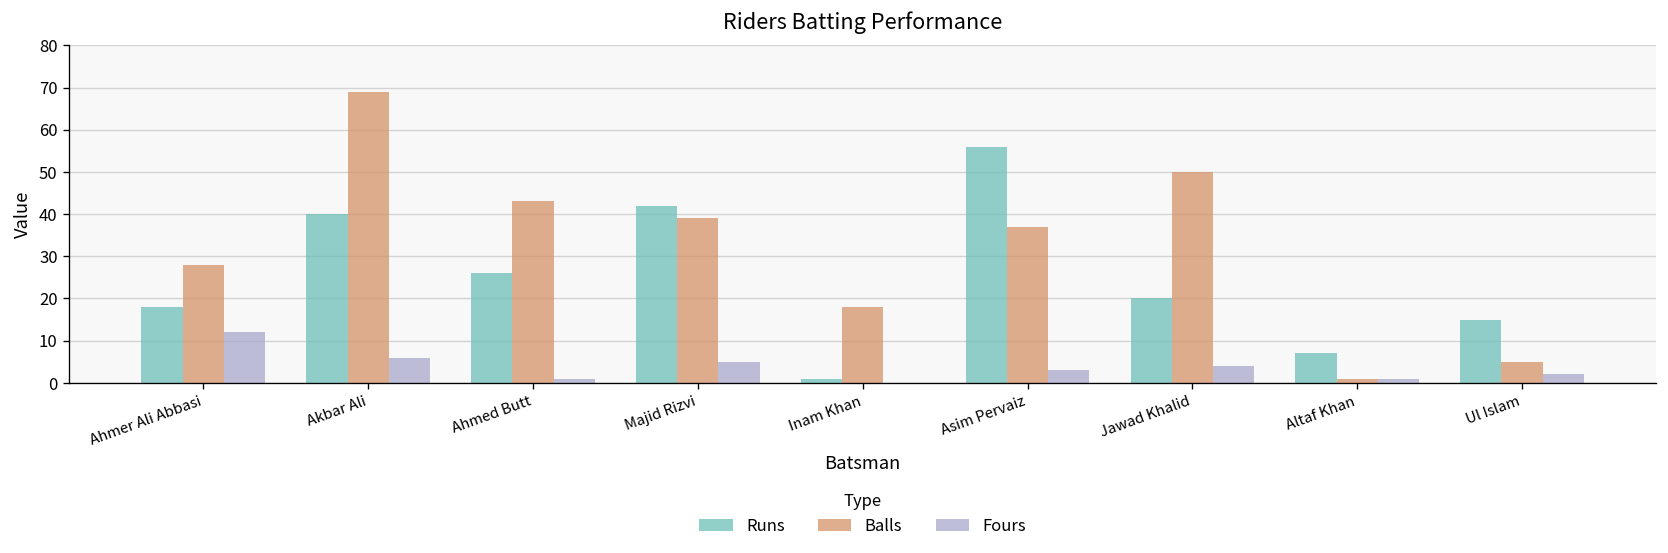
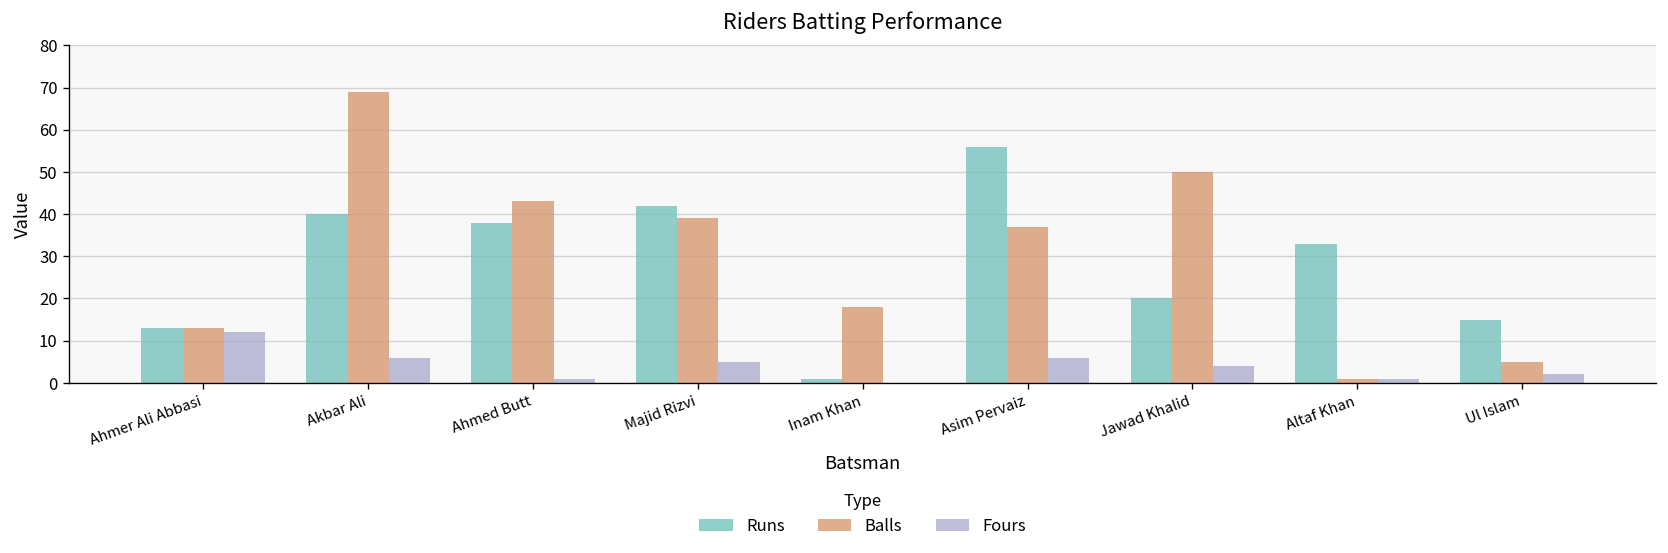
  {
    "Runs": {
-     "Ahmer Ali Abbasi": 18,
+     "Ahmer Ali Abbasi": 13,
      "Akbar Ali": 40,
-     "Ahmed Butt": 26,
+     "Ahmed Butt": 38,
      "Majid Rizvi": 42,
      "Inam Khan": 1,
      "Asim Pervaiz": 56,
      "Jawad Khalid": 20,
-     "Altaf Khan": 7,
+     "Altaf Khan": 33,
      "Ul Islam": 15
    },
    "Balls": {
-     "Ahmer Ali Abbasi": 28,
+     "Ahmer Ali Abbasi": 13,
      "Akbar Ali": 69,
      "Ahmed Butt": 43,
      "Majid Rizvi": 39,
      "Inam Khan": 18,
      "Asim Pervaiz": 37,
      "Jawad Khalid": 50,
      "Altaf Khan": 1,
      "Ul Islam": 5
    },
    "Fours": {
      "Ahmer Ali Abbasi": 12,
      "Akbar Ali": 6,
      "Ahmed Butt": 1,
      "Majid Rizvi": 5,
      "Inam Khan": 0,
-     "Asim Pervaiz": 3,
+     "Asim Pervaiz": 6,
      "Jawad Khalid": 4,
      "Altaf Khan": 1,
      "Ul Islam": 2
    }
  }
